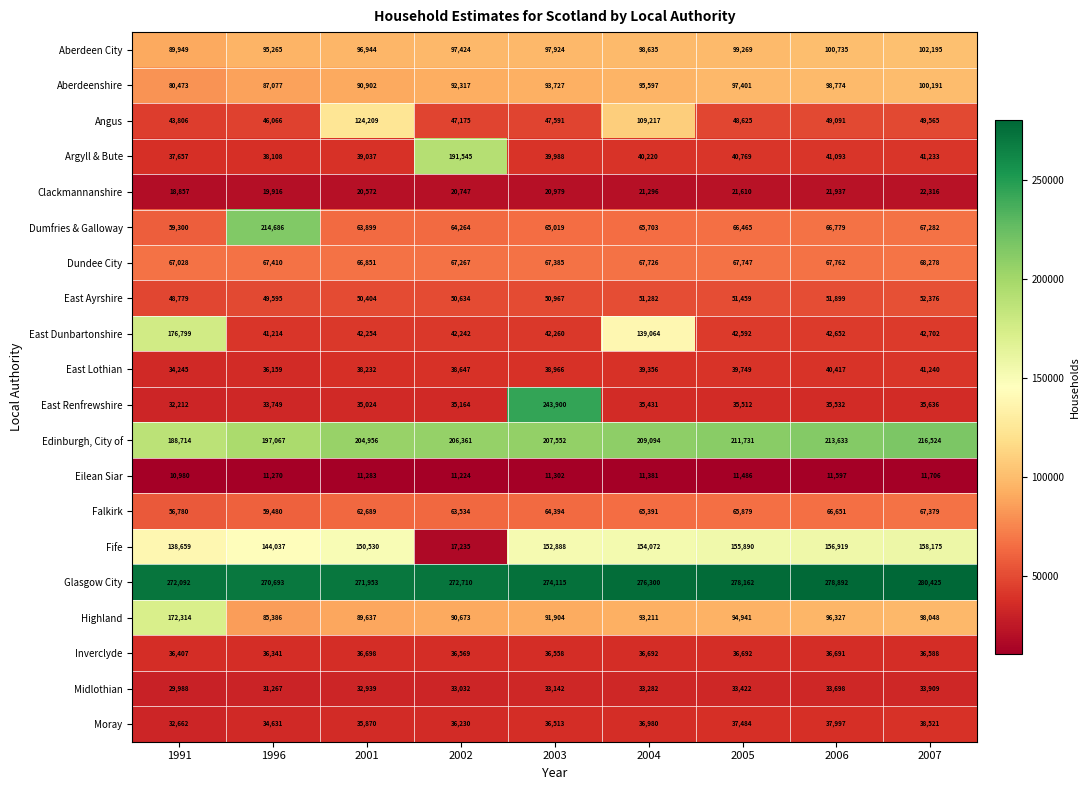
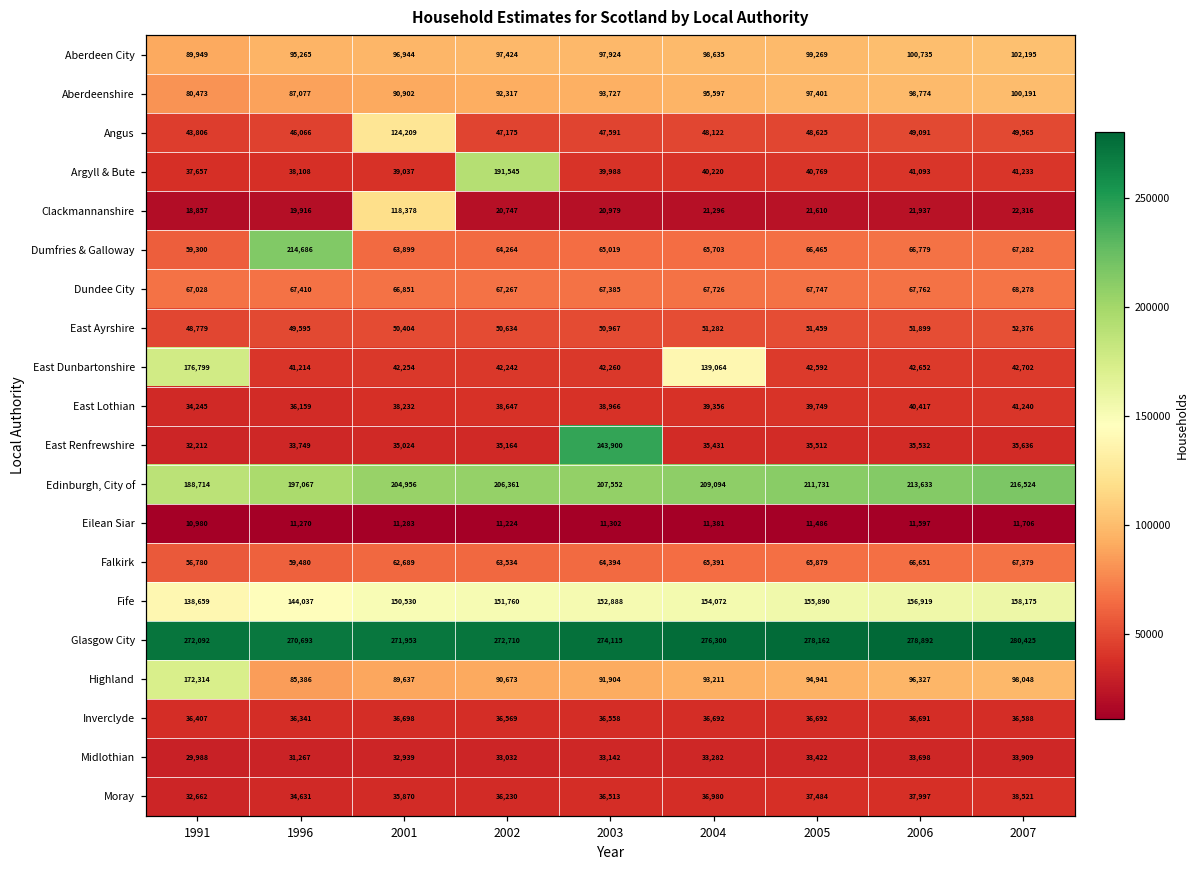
  {
    "Aberdeen City": {
      "1991": "89,949",
      "1996": "95,265",
      "2001": "96,944",
      "2002": "97,424",
      "2003": "97,924",
      "2004": "98,635",
      "2005": "99,269",
      "2006": "100,735",
      "2007": "102,195"
    },
    "Aberdeenshire": {
      "1991": "80,473",
      "1996": "87,077",
      "2001": "90,902",
      "2002": "92,317",
      "2003": "93,727",
      "2004": "95,597",
      "2005": "97,401",
      "2006": "98,774",
      "2007": "100,191"
    },
    "Angus": {
      "1991": "43,806",
      "1996": "46,066",
      "2001": "124,209",
      "2002": "47,175",
      "2003": "47,591",
-     "2004": "109,217",
+     "2004": "48,122",
      "2005": "48,625",
      "2006": "49,091",
      "2007": "49,565"
    },
    "Argyll & Bute": {
      "1991": "37,657",
      "1996": "38,108",
      "2001": "39,037",
      "2002": "191,545",
      "2003": "39,988",
      "2004": "40,220",
      "2005": "40,769",
      "2006": "41,093",
      "2007": "41,233"
    },
    "Clackmannanshire": {
      "1991": "18,857",
      "1996": "19,916",
-     "2001": "20,572",
+     "2001": "118,378",
      "2002": "20,747",
      "2003": "20,979",
      "2004": "21,296",
      "2005": "21,610",
      "2006": "21,937",
      "2007": "22,316"
    },
    "Dumfries & Galloway": {
      "1991": "59,300",
      "1996": "214,686",
      "2001": "63,899",
      "2002": "64,264",
      "2003": "65,019",
      "2004": "65,703",
      "2005": "66,465",
      "2006": "66,779",
      "2007": "67,282"
    },
    "Dundee City": {
      "1991": "67,028",
      "1996": "67,410",
      "2001": "66,851",
      "2002": "67,267",
      "2003": "67,385",
      "2004": "67,726",
      "2005": "67,747",
      "2006": "67,762",
      "2007": "68,278"
    },
    "East Ayrshire": {
      "1991": "48,779",
      "1996": "49,595",
      "2001": "50,404",
      "2002": "50,634",
      "2003": "50,967",
      "2004": "51,282",
      "2005": "51,459",
      "2006": "51,899",
      "2007": "52,376"
    },
    "East Dunbartonshire": {
      "1991": "176,799",
      "1996": "41,214",
      "2001": "42,254",
      "2002": "42,242",
      "2003": "42,260",
      "2004": "139,064",
      "2005": "42,592",
      "2006": "42,652",
      "2007": "42,702"
    },
    "East Lothian": {
      "1991": "34,245",
      "1996": "36,159",
      "2001": "38,232",
      "2002": "38,647",
      "2003": "38,966",
      "2004": "39,356",
      "2005": "39,749",
      "2006": "40,417",
      "2007": "41,240"
    },
    "East Renfrewshire": {
      "1991": "32,212",
      "1996": "33,749",
      "2001": "35,024",
      "2002": "35,164",
      "2003": "243,900",
      "2004": "35,431",
      "2005": "35,512",
      "2006": "35,532",
      "2007": "35,636"
    },
    "Edinburgh, City of": {
      "1991": "188,714",
      "1996": "197,067",
      "2001": "204,956",
      "2002": "206,361",
      "2003": "207,552",
      "2004": "209,094",
      "2005": "211,731",
      "2006": "213,633",
      "2007": "216,524"
    },
    "Eilean Siar": {
      "1991": "10,980",
      "1996": "11,270",
      "2001": "11,283",
      "2002": "11,224",
      "2003": "11,302",
      "2004": "11,381",
      "2005": "11,486",
      "2006": "11,597",
      "2007": "11,706"
    },
    "Falkirk": {
      "1991": "56,780",
      "1996": "59,480",
      "2001": "62,689",
      "2002": "63,534",
      "2003": "64,394",
      "2004": "65,391",
      "2005": "65,879",
      "2006": "66,651",
      "2007": "67,379"
    },
    "Fife": {
      "1991": "138,659",
      "1996": "144,037",
      "2001": "150,530",
-     "2002": "17,235",
+     "2002": "151,760",
      "2003": "152,888",
      "2004": "154,072",
      "2005": "155,890",
      "2006": "156,919",
      "2007": "158,175"
    },
    "Glasgow City": {
      "1991": "272,092",
      "1996": "270,693",
      "2001": "271,953",
      "2002": "272,710",
      "2003": "274,115",
      "2004": "276,300",
      "2005": "278,162",
      "2006": "278,892",
      "2007": "280,425"
    },
    "Highland": {
      "1991": "172,314",
      "1996": "85,386",
      "2001": "89,637",
      "2002": "90,673",
      "2003": "91,904",
      "2004": "93,211",
      "2005": "94,941",
      "2006": "96,327",
      "2007": "98,048"
    },
    "Inverclyde": {
      "1991": "36,407",
      "1996": "36,341",
      "2001": "36,698",
      "2002": "36,569",
      "2003": "36,558",
      "2004": "36,692",
      "2005": "36,692",
      "2006": "36,691",
      "2007": "36,588"
    },
    "Midlothian": {
      "1991": "29,988",
      "1996": "31,267",
      "2001": "32,939",
      "2002": "33,032",
      "2003": "33,142",
      "2004": "33,282",
      "2005": "33,422",
      "2006": "33,698",
      "2007": "33,909"
    },
    "Moray": {
      "1991": "32,662",
      "1996": "34,631",
      "2001": "35,870",
      "2002": "36,230",
      "2003": "36,513",
      "2004": "36,980",
      "2005": "37,484",
      "2006": "37,997",
      "2007": "38,521"
    }
  }
